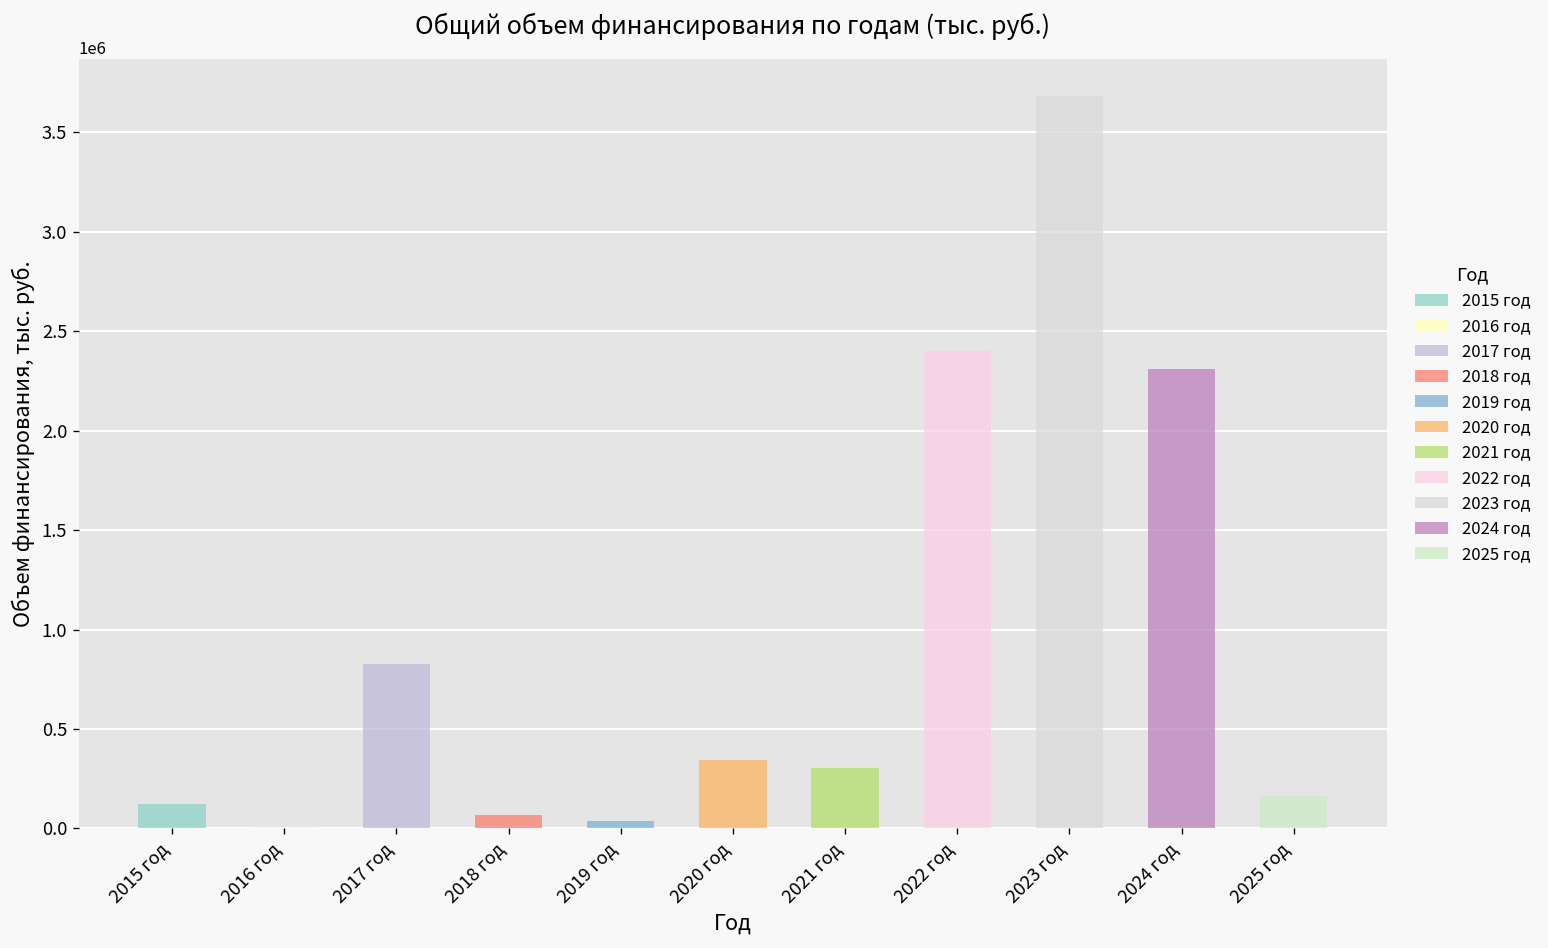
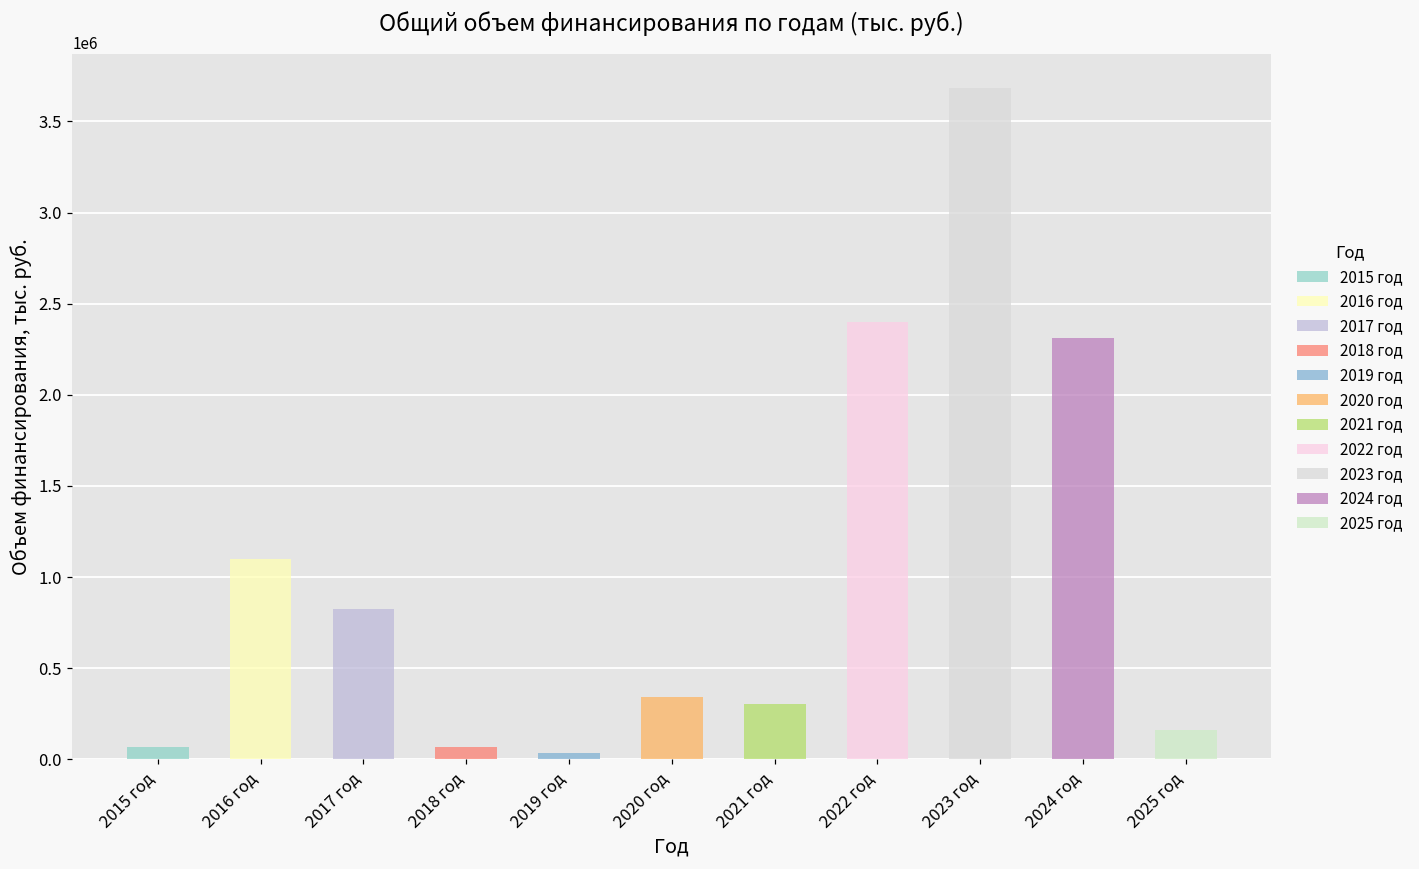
  {
-   "2015 год": 120000,
-   "2016 год": 10000,
+   "2015 год": 70000,
+   "2016 год": 1100000,
    "2017 год": 830000,
    "2018 год": 70000,
    "2019 год": 40000,
    "2020 год": 340000,
    "2021 год": 300000,
    "2022 год": 2400000,
    "2023 год": 3690000,
    "2024 год": 2310000,
    "2025 год": 160000
  }
